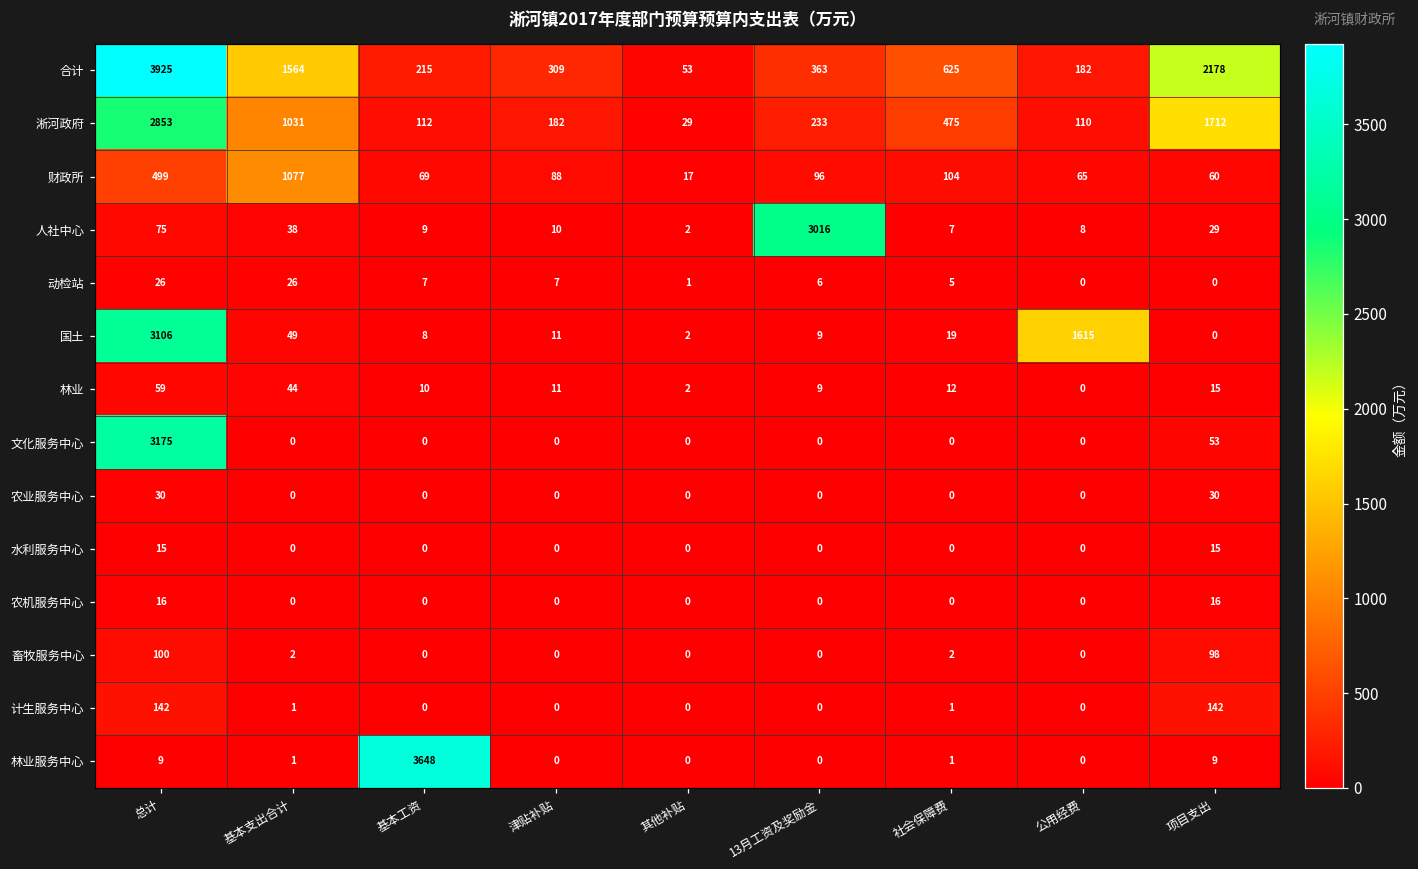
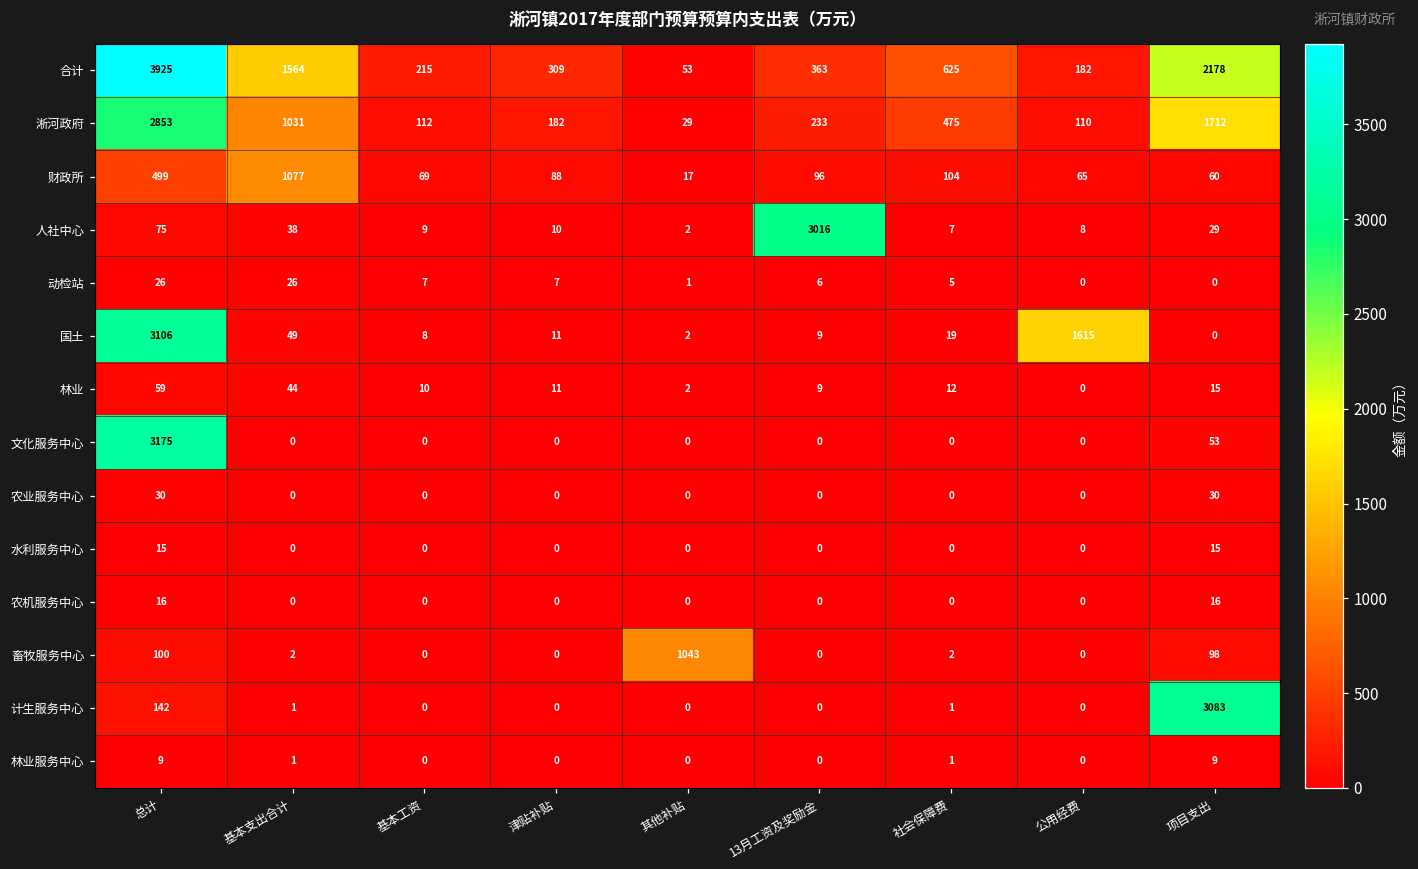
  {
    "合计": {
      "总计": 3925,
      "基本支出合计": 1564,
      "基本工资": 215,
      "津贴补贴": 309,
      "其他补贴": 53,
      "13月工资及奖励金": 363,
      "社会保障费": 625,
      "公用经费": 182,
      "项目支出": 2178
    },
    "淅河政府": {
      "总计": 2853,
      "基本支出合计": 1031,
      "基本工资": 112,
      "津贴补贴": 182,
      "其他补贴": 29,
      "13月工资及奖励金": 233,
      "社会保障费": 475,
      "公用经费": 110,
      "项目支出": 1712
    },
    "财政所": {
      "总计": 499,
      "基本支出合计": 1077,
      "基本工资": 69,
      "津贴补贴": 88,
      "其他补贴": 17,
      "13月工资及奖励金": 96,
      "社会保障费": 104,
      "公用经费": 65,
      "项目支出": 60
    },
    "人社中心": {
      "总计": 75,
      "基本支出合计": 38,
      "基本工资": 9,
      "津贴补贴": 10,
      "其他补贴": 2,
      "13月工资及奖励金": 3016,
      "社会保障费": 7,
      "公用经费": 8,
      "项目支出": 29
    },
    "动检站": {
      "总计": 26,
      "基本支出合计": 26,
      "基本工资": 7,
      "津贴补贴": 7,
      "其他补贴": 1,
      "13月工资及奖励金": 6,
      "社会保障费": 5,
      "公用经费": 0,
      "项目支出": 0
    },
    "国土": {
      "总计": 3106,
      "基本支出合计": 49,
      "基本工资": 8,
      "津贴补贴": 11,
      "其他补贴": 2,
      "13月工资及奖励金": 9,
      "社会保障费": 19,
      "公用经费": 1615,
      "项目支出": 0
    },
    "林业": {
      "总计": 59,
      "基本支出合计": 44,
      "基本工资": 10,
      "津贴补贴": 11,
      "其他补贴": 2,
      "13月工资及奖励金": 9,
      "社会保障费": 12,
      "公用经费": 0,
      "项目支出": 15
    },
    "文化服务中心": {
      "总计": 3175,
      "基本支出合计": 0,
      "基本工资": 0,
      "津贴补贴": 0,
      "其他补贴": 0,
      "13月工资及奖励金": 0,
      "社会保障费": 0,
      "公用经费": 0,
      "项目支出": 53
    },
    "农业服务中心": {
      "总计": 30,
      "基本支出合计": 0,
      "基本工资": 0,
      "津贴补贴": 0,
      "其他补贴": 0,
      "13月工资及奖励金": 0,
      "社会保障费": 0,
      "公用经费": 0,
      "项目支出": 30
    },
    "水利服务中心": {
      "总计": 15,
      "基本支出合计": 0,
      "基本工资": 0,
      "津贴补贴": 0,
      "其他补贴": 0,
      "13月工资及奖励金": 0,
      "社会保障费": 0,
      "公用经费": 0,
      "项目支出": 15
    },
    "农机服务中心": {
      "总计": 16,
      "基本支出合计": 0,
      "基本工资": 0,
      "津贴补贴": 0,
      "其他补贴": 0,
      "13月工资及奖励金": 0,
      "社会保障费": 0,
      "公用经费": 0,
      "项目支出": 16
    },
    "畜牧服务中心": {
      "总计": 100,
      "基本支出合计": 2,
      "基本工资": 0,
      "津贴补贴": 0,
-     "其他补贴": 0,
+     "其他补贴": 1043,
      "13月工资及奖励金": 0,
      "社会保障费": 2,
      "公用经费": 0,
      "项目支出": 98
    },
    "计生服务中心": {
      "总计": 142,
      "基本支出合计": 1,
      "基本工资": 0,
      "津贴补贴": 0,
      "其他补贴": 0,
      "13月工资及奖励金": 0,
      "社会保障费": 1,
      "公用经费": 0,
-     "项目支出": 142
+     "项目支出": 3083
    },
    "林业服务中心": {
      "总计": 9,
      "基本支出合计": 1,
-     "基本工资": 3648,
+     "基本工资": 0,
      "津贴补贴": 0,
      "其他补贴": 0,
      "13月工资及奖励金": 0,
      "社会保障费": 1,
      "公用经费": 0,
      "项目支出": 9
    }
  }
